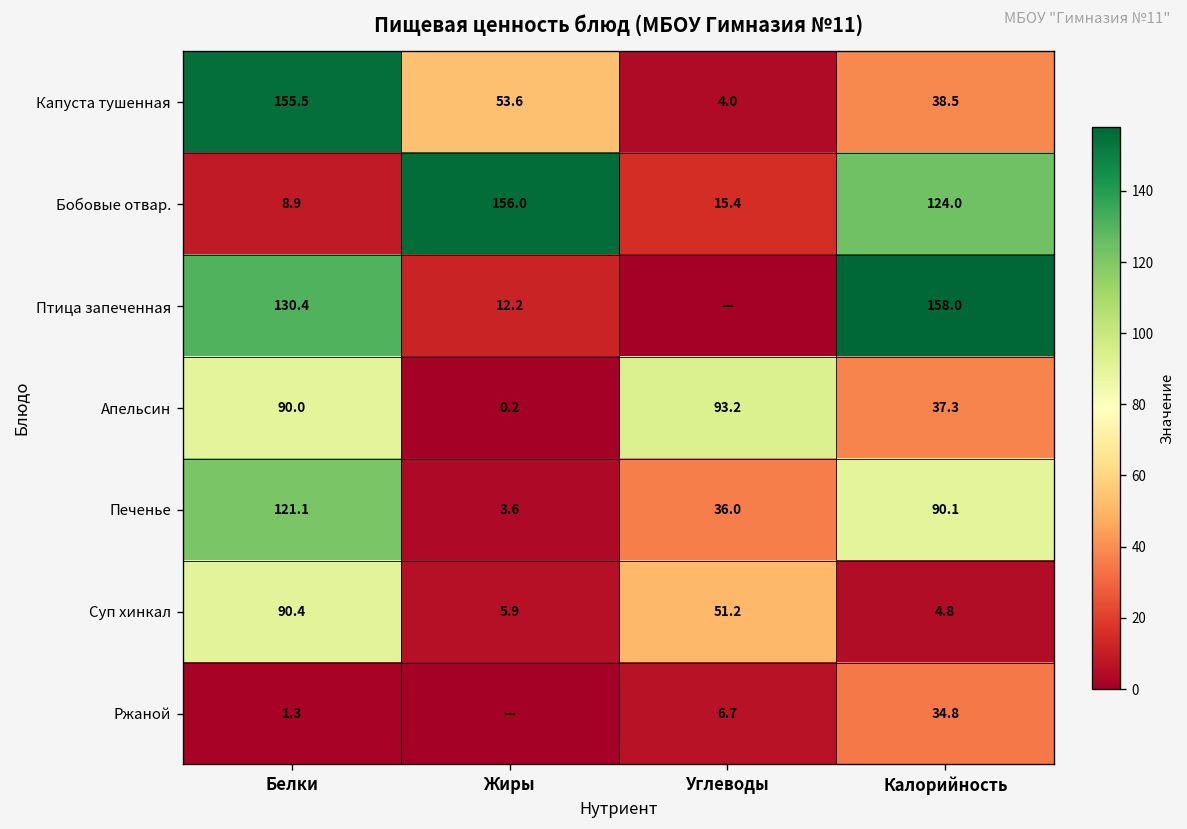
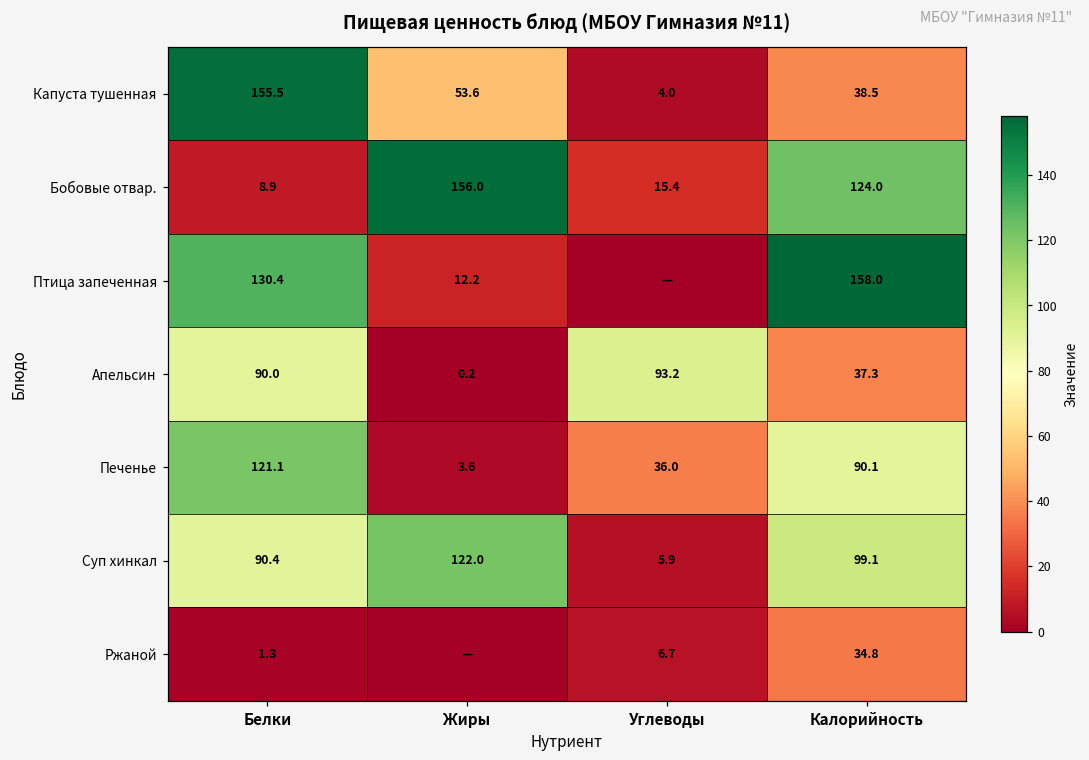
  {
    "Капуста тушенная": {
      "Белки": 155.5,
      "Жиры": 53.6,
      "Углеводы": 4.0,
      "Калорийность": 38.5
    },
    "Бобовые отвар.": {
      "Белки": 8.9,
      "Жиры": 156.0,
      "Углеводы": 15.4,
      "Калорийность": 124.0
    },
    "Птица запеченная": {
      "Белки": 130.4,
      "Жиры": 12.2,
      "Калорийность": 158.0
    },
    "Апельсин": {
      "Белки": 90.0,
      "Жиры": 0.2,
      "Углеводы": 93.2,
      "Калорийность": 37.3
    },
    "Печенье": {
      "Белки": 121.1,
      "Жиры": 3.6,
      "Углеводы": 36.0,
      "Калорийность": 90.1
    },
    "Суп хинкал": {
      "Белки": 90.4,
-     "Жиры": 5.9,
-     "Углеводы": 51.2,
-     "Калорийность": 4.8
+     "Жиры": 122.0,
+     "Углеводы": 5.9,
+     "Калорийность": 99.1
    },
    "Ржаной": {
      "Белки": 1.3,
      "Углеводы": 6.7,
      "Калорийность": 34.8
    }
  }
